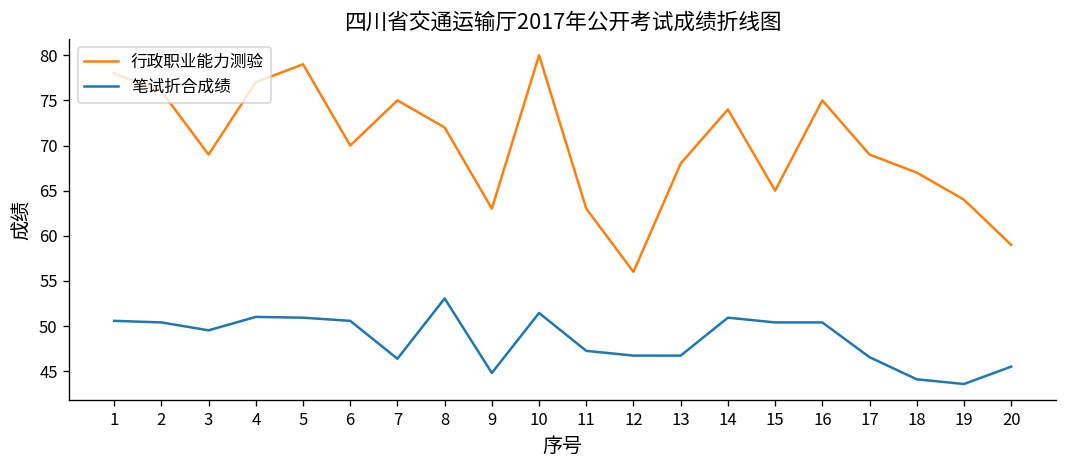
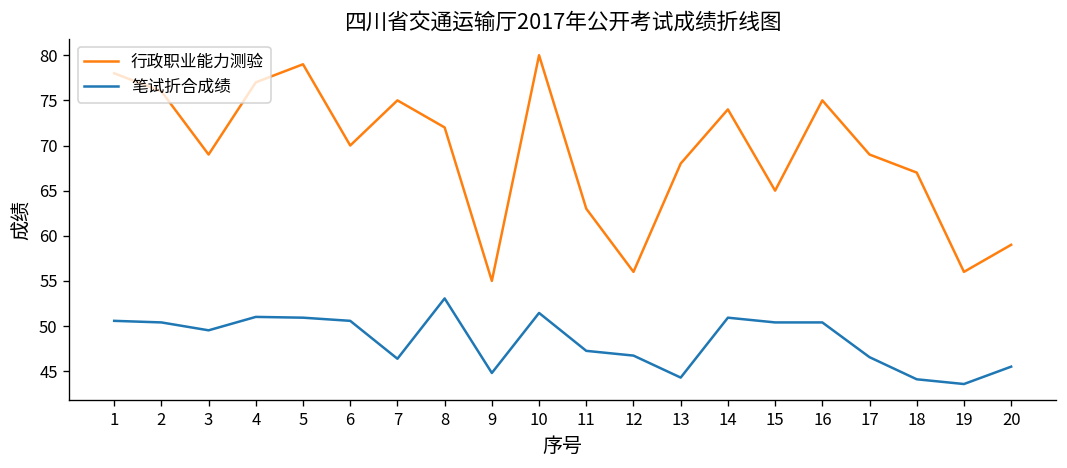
  {
    "行政职业能力测验": {
      "3": 69,
      "5": 79,
      "6": 70,
      "7": 75,
      "8": 72,
-     "9": 63,
+     "9": 55,
      "10": 80,
      "11": 63,
      "12": 56,
      "13": 68,
      "14": 74,
      "15": 65,
      "16": 75,
      "17": 69,
      "18": 67,
-     "19": 64,
+     "19": 56,
      "20": 59
    },
    "笔试折合成绩": {
      "1": 51,
      "2": 50,
      "3": 50,
      "4": 51,
      "5": 51,
      "6": 51,
      "7": 46,
      "8": 53,
      "9": 45,
      "10": 51,
      "11": 47,
      "12": 47,
-     "13": 47,
+     "13": 44,
      "14": 51,
      "15": 50,
      "16": 50,
      "17": 47,
      "18": 44,
      "19": 44,
      "20": 46
    }
  }
